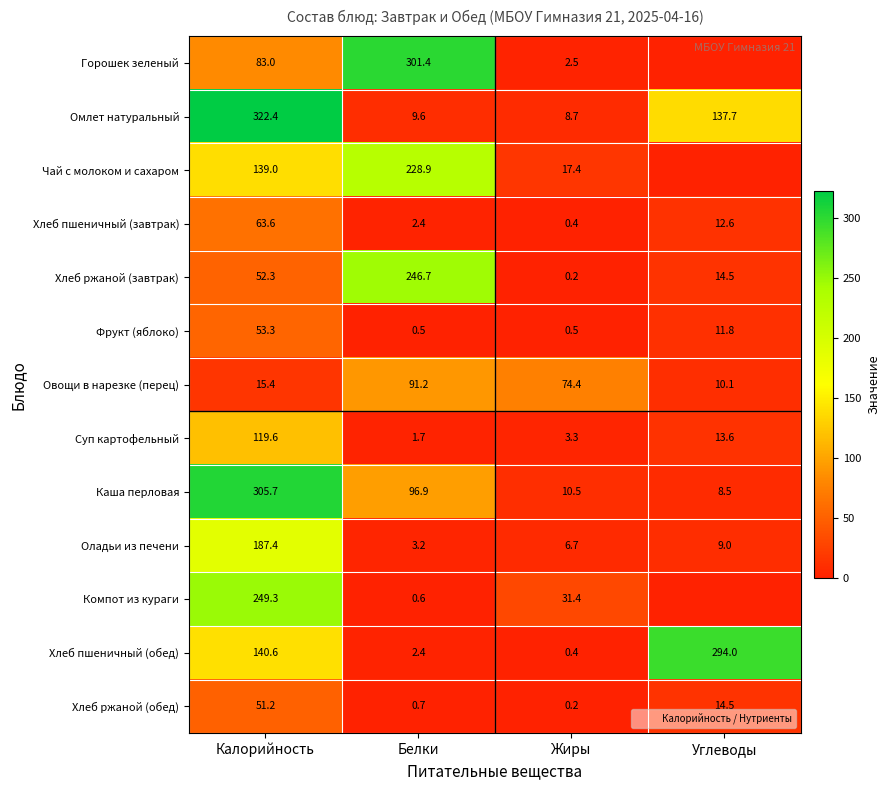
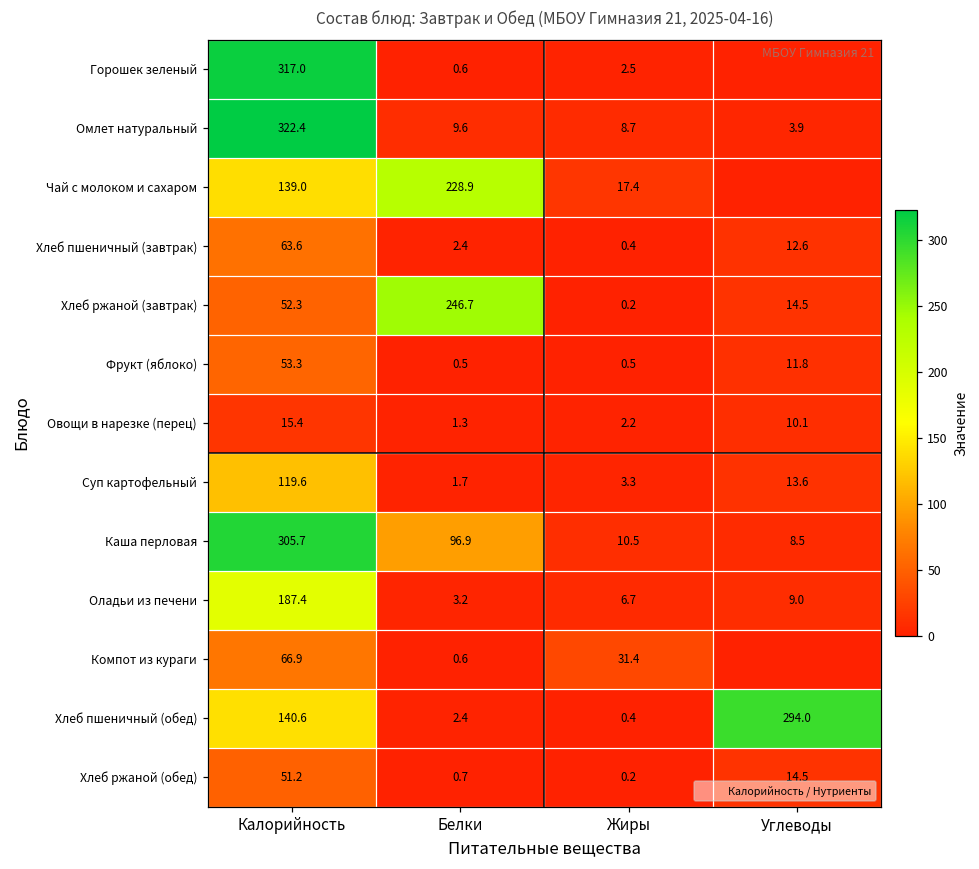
  {
    "Горошек зеленый": {
-     "Калорийность": 83.0,
-     "Белки": 301.4,
+     "Калорийность": 317.0,
+     "Белки": 0.6,
      "Жиры": 2.5,
      "Углеводы": 21
    },
    "Омлет натуральный": {
      "Калорийность": 322.4,
      "Белки": 9.6,
      "Жиры": 8.7,
-     "Углеводы": 137.7
+     "Углеводы": 3.9
    },
    "Чай с молоком и сахаром": {
      "Калорийность": 139.0,
      "Белки": 228.9,
      "Жиры": 17.4
    },
    "Хлеб пшеничный (завтрак)": {
      "Калорийность": 63.6,
      "Белки": 2.4,
      "Жиры": 0.4,
      "Углеводы": 12.6
    },
    "Хлеб ржаной (завтрак)": {
      "Калорийность": 52.3,
      "Белки": 246.7,
      "Жиры": 0.2,
      "Углеводы": 14.5
    },
    "Фрукт (яблоко)": {
      "Калорийность": 53.3,
      "Белки": 0.5,
      "Жиры": 0.5,
      "Углеводы": 11.8
    },
    "Овощи в нарезке (перец)": {
      "Калорийность": 15.4,
-     "Белки": 91.2,
-     "Жиры": 74.4,
+     "Белки": 1.3,
+     "Жиры": 2.2,
      "Углеводы": 10.1
    },
    "Суп картофельный": {
      "Калорийность": 119.6,
      "Белки": 1.7,
      "Жиры": 3.3,
      "Углеводы": 13.6
    },
    "Каша перловая": {
      "Калорийность": 305.7,
      "Белки": 96.9,
      "Жиры": 10.5,
      "Углеводы": 8.5
    },
    "Оладьи из печени": {
      "Калорийность": 187.4,
      "Белки": 3.2,
      "Жиры": 6.7,
      "Углеводы": 9.0
    },
    "Компот из кураги": {
-     "Калорийность": 249.3,
+     "Калорийность": 66.9,
      "Белки": 0.6,
      "Жиры": 31.4
    },
    "Хлеб пшеничный (обед)": {
      "Калорийность": 140.6,
      "Белки": 2.4,
      "Жиры": 0.4,
      "Углеводы": 294.0
    },
    "Хлеб ржаной (обед)": {
      "Калорийность": 51.2,
      "Белки": 0.7,
      "Жиры": 0.2
    }
  }
